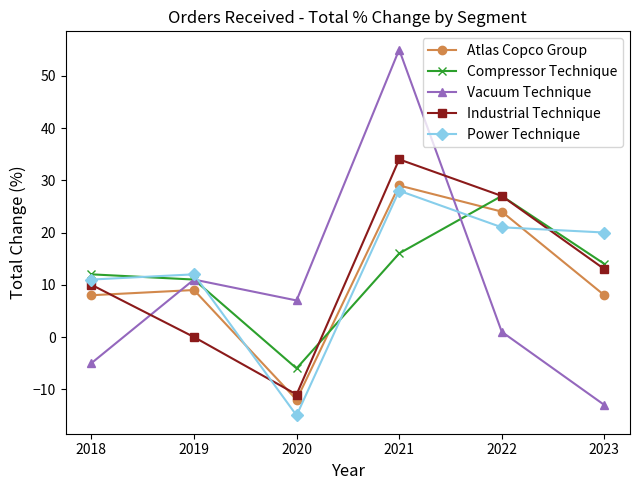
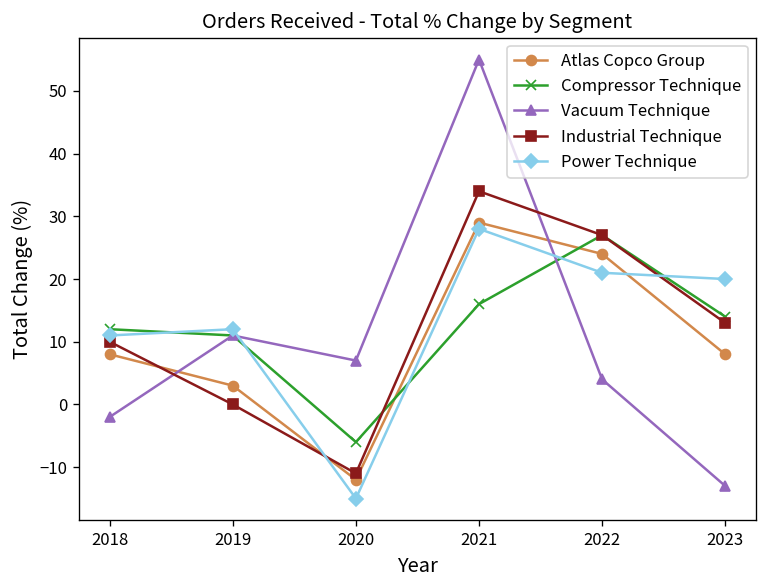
  {
    "Atlas Copco Group": {
      "2018": 8,
-     "2019": 9,
+     "2019": 3,
      "2020": -12,
      "2021": 29,
      "2022": 24,
      "2023": 8
    },
    "Compressor Technique": {
      "2018": 12,
      "2020": -6,
      "2021": 16,
      "2023": 14
    },
    "Vacuum Technique": {
-     "2018": -5,
+     "2018": -2,
      "2020": 7,
      "2021": 55,
-     "2022": 1,
+     "2022": 4,
      "2023": -13
    },
    "Industrial Technique": {
      "2018": 10,
      "2019": 0,
      "2020": -11,
      "2021": 34,
      "2023": 13
    },
    "Power Technique": {
      "2018": 11,
      "2019": 12,
      "2020": -15,
      "2021": 28,
      "2022": 21,
      "2023": 20
    }
  }
